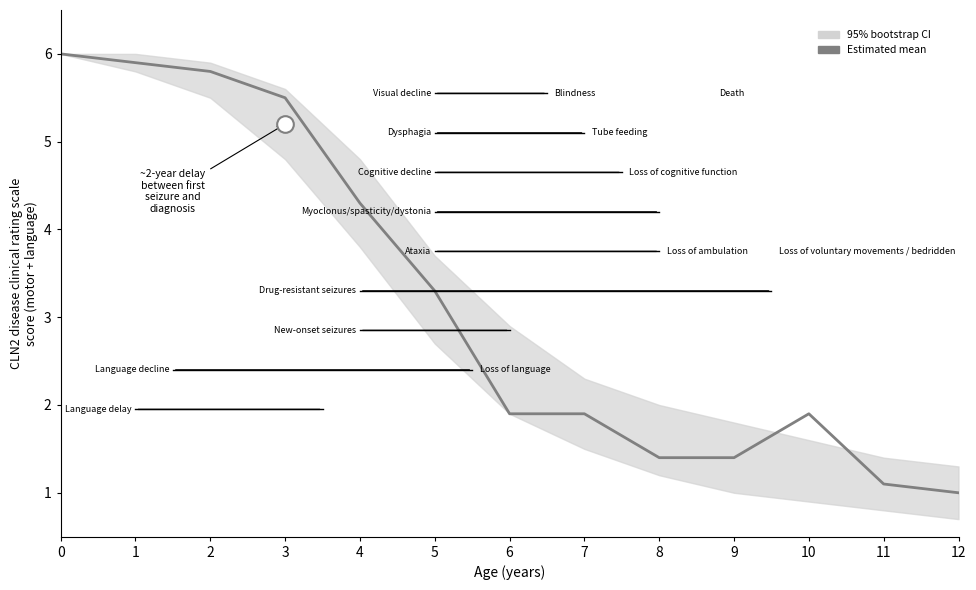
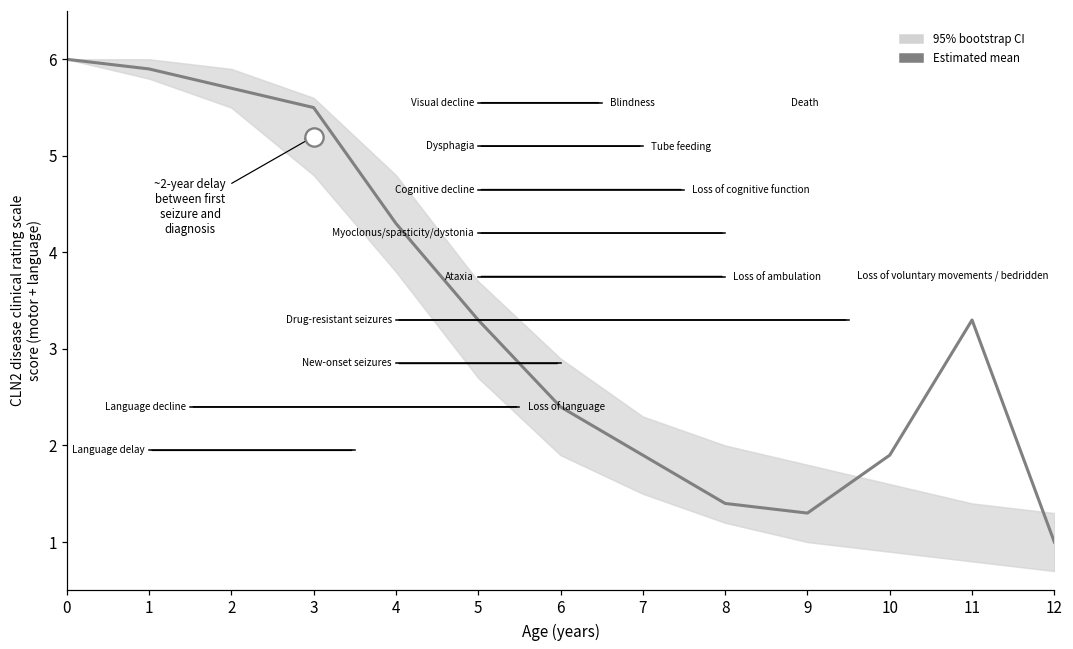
  {
    "Estimated mean": {
      "1": 5.9,
-     "2": 5.8,
+     "2": 5.7,
      "3": 5.5,
      "4": 4.3,
      "5": 3.3,
-     "6": 1.9,
+     "6": 2.4,
      "7": 1.9,
      "8": 1.4,
-     "9": 1.4,
+     "9": 1.3,
      "10": 1.9,
-     "11": 1.1,
+     "11": 3.3,
      "12": 1.0
    }
  }
